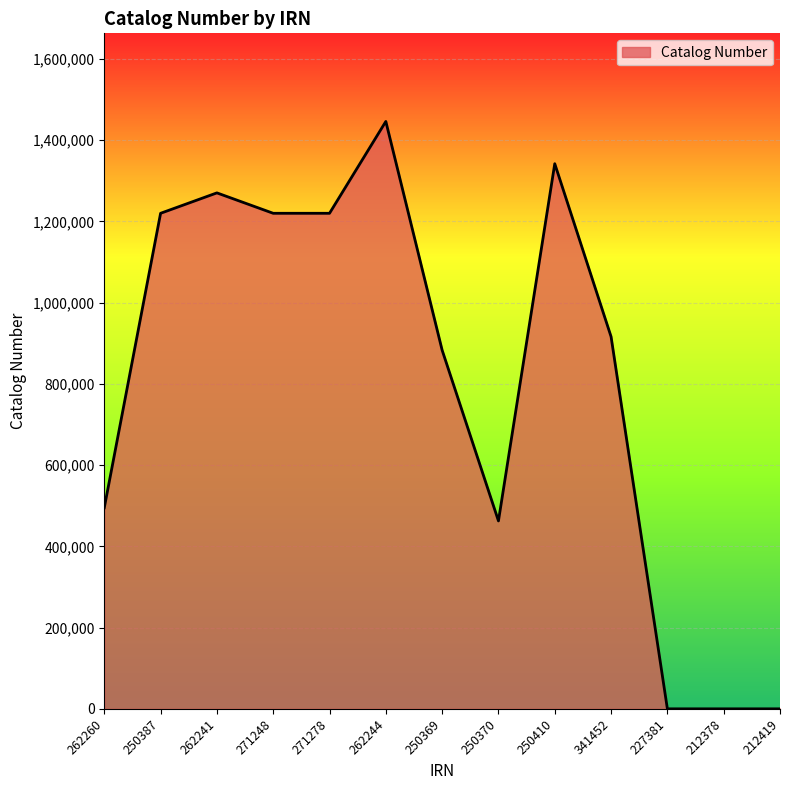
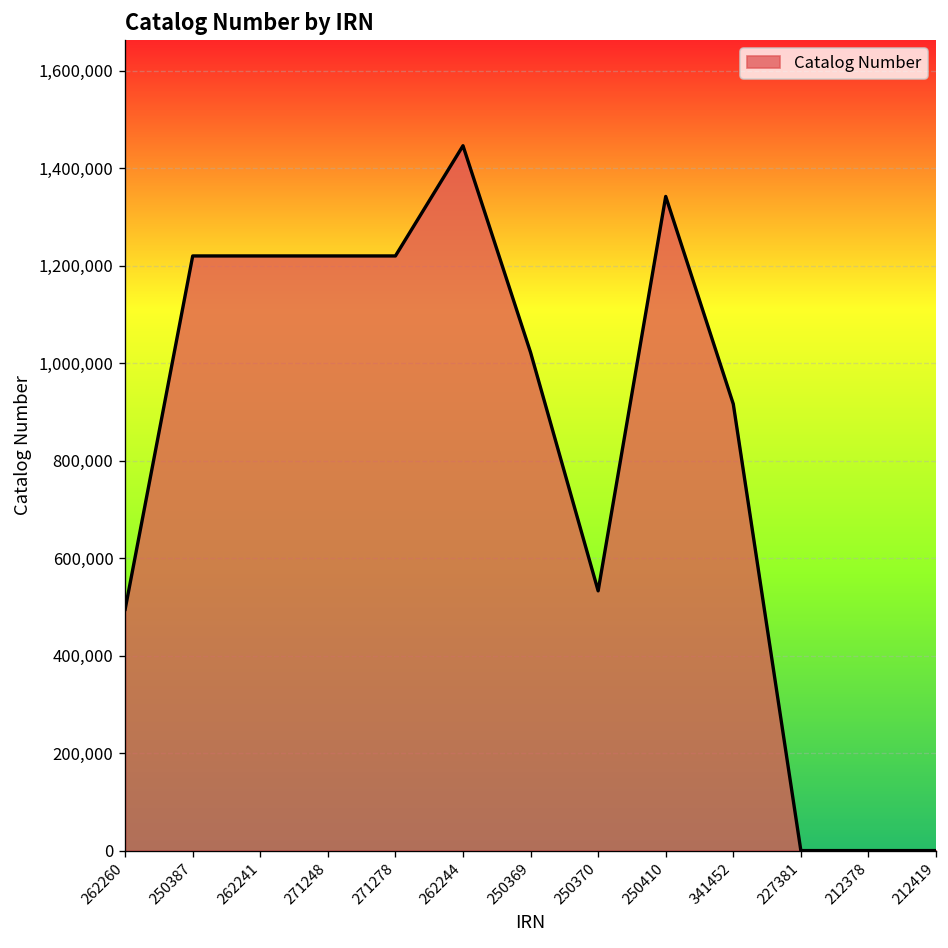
  {
    "262260": "500,000",
    "250387": "1,220,000",
-   "262241": "1,270,000",
+   "262241": "1,220,000",
    "271248": "1,220,000",
    "271278": "1,220,000",
    "262244": "1,450,000",
-   "250369": "880,000",
-   "250370": "460,000",
+   "250369": "1,020,000",
+   "250370": "530,000",
    "250410": "1,340,000",
    "341452": "920,000",
    "227381": "0",
    "212378": "0",
    "212419": "0"
  }
